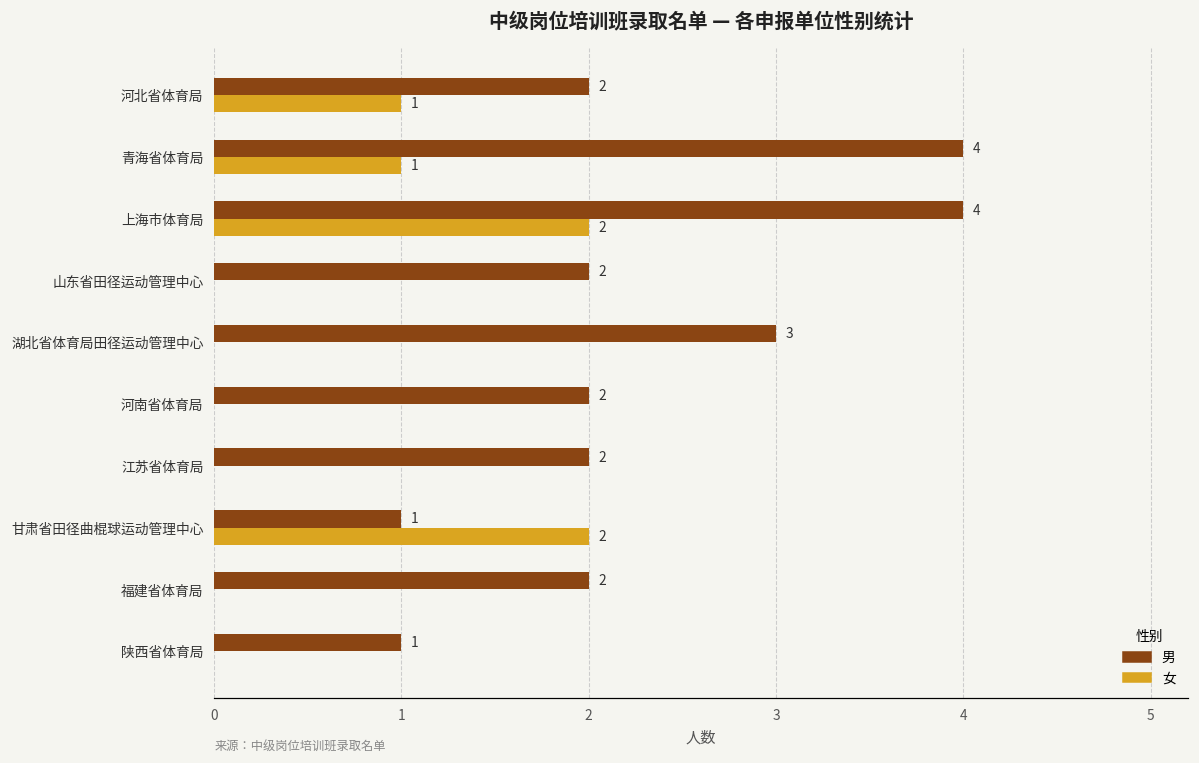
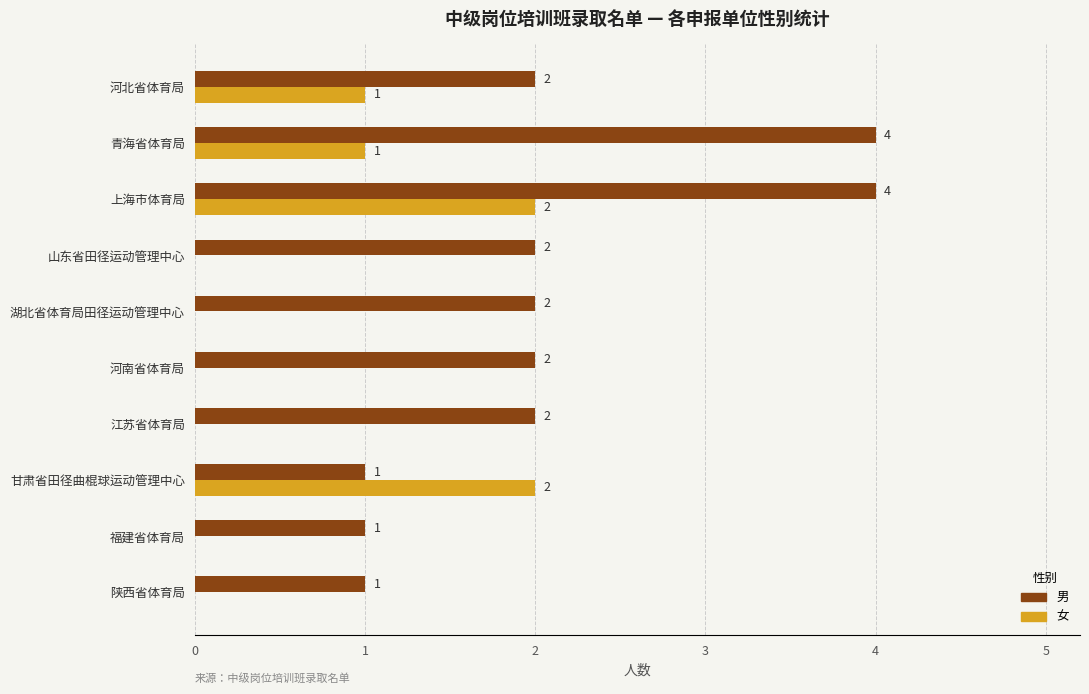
  {
    "男": {
      "河北省体育局": 2,
      "青海省体育局": 4,
      "上海市体育局": 4,
      "山东省田径运动管理中心": 2,
-     "湖北省体育局田径运动管理中心": 3,
+     "湖北省体育局田径运动管理中心": 2,
      "河南省体育局": 2,
      "江苏省体育局": 2,
      "甘肃省田径曲棍球运动管理中心": 1,
-     "福建省体育局": 2,
+     "福建省体育局": 1,
      "陕西省体育局": 1
    },
    "女": {
      "河北省体育局": 1,
      "青海省体育局": 1,
      "上海市体育局": 2,
      "甘肃省田径曲棍球运动管理中心": 2
    }
  }
